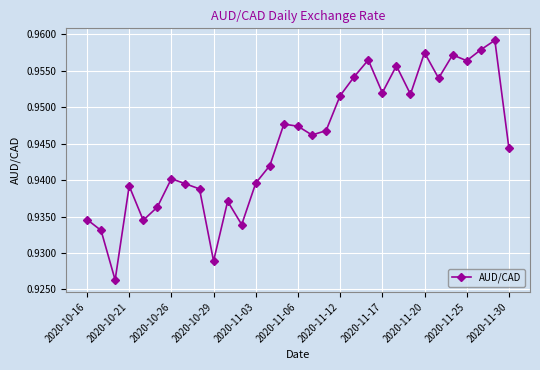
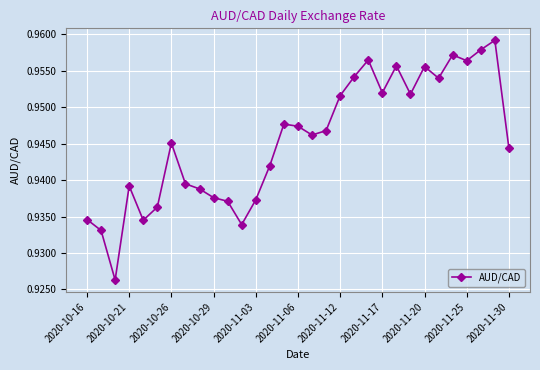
  {
    "2020-10-16": 0.935,
    "2020-10-21": 0.939,
-   "2020-10-26": 0.940,
-   "2020-10-29": 0.929,
-   "2020-11-03": 0.940,
+   "2020-10-26": 0.945,
+   "2020-10-29": 0.938,
+   "2020-11-03": 0.937,
    "2020-11-06": 0.947,
    "2020-11-12": 0.952,
    "2020-11-17": 0.952,
-   "2020-11-20": 0.958,
+   "2020-11-20": 0.956,
    "2020-11-25": 0.956,
    "2020-11-30": 0.944
  }
